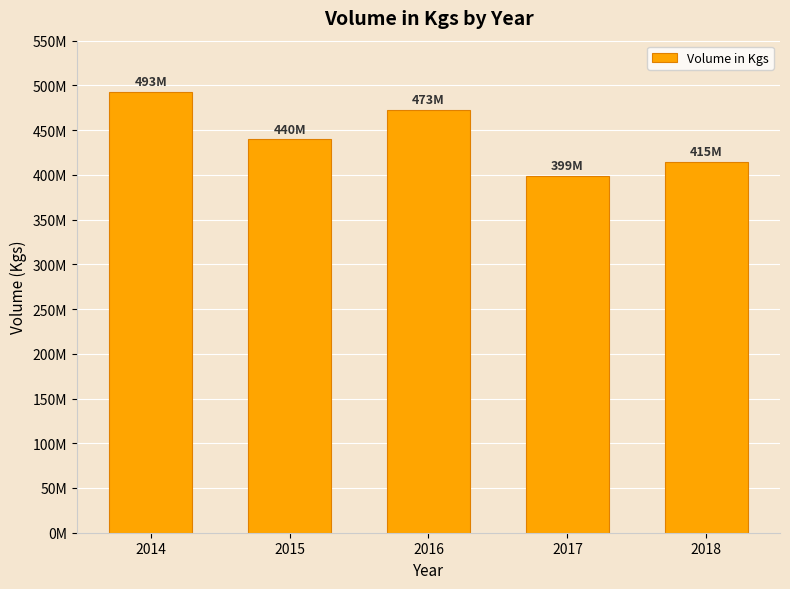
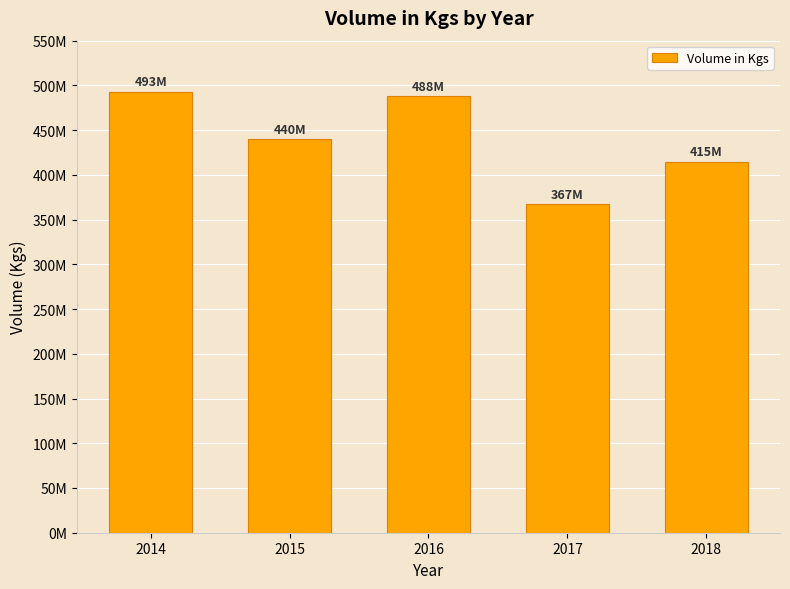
  {
    "2014": "493M",
    "2015": "440M",
-   "2016": "473M",
-   "2017": "399M",
+   "2016": "488M",
+   "2017": "367M",
    "2018": "415M"
  }
